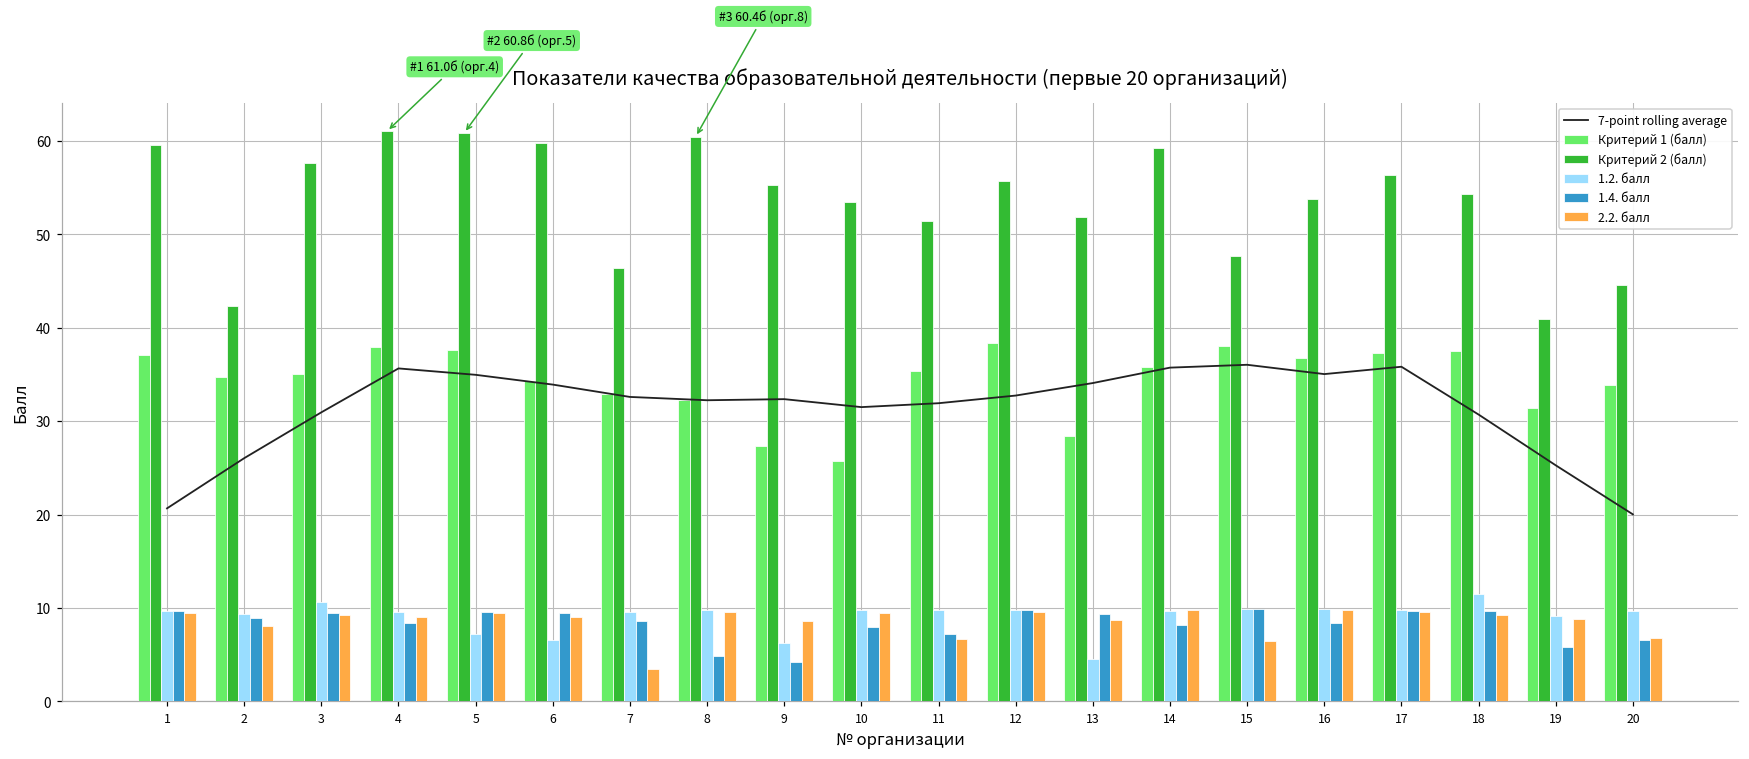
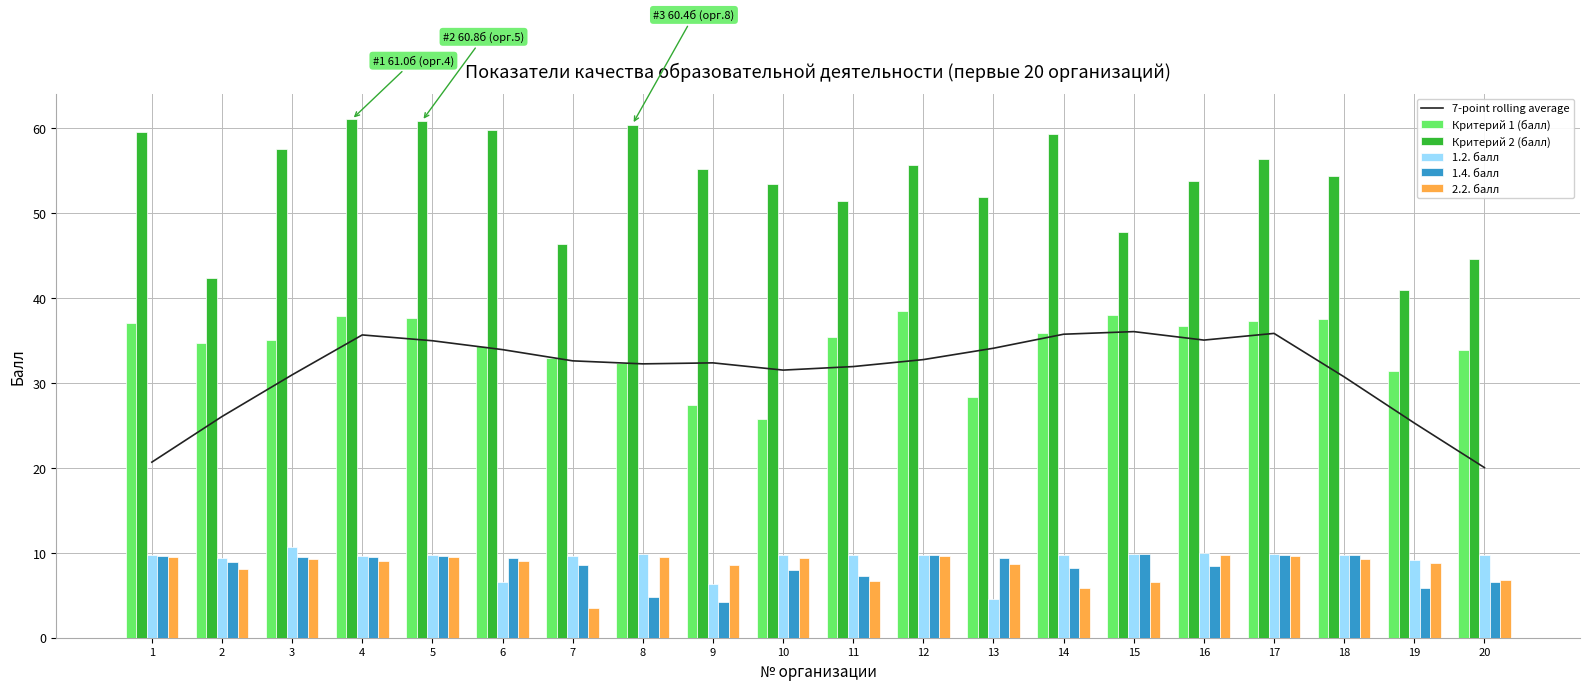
  {
    "Критерий 1 (балл)": {
      "1": 37,
      "2": 35,
      "3": 35,
      "4": 38,
      "5": 38,
      "6": 34,
      "7": 33,
      "8": 32,
      "9": 27,
      "10": 26,
      "11": 35,
      "12": 38,
      "13": 28,
      "14": 36,
      "15": 38,
      "16": 37,
      "17": 37,
      "18": 38,
      "19": 31,
      "20": 34
    },
    "7-point rolling average": {
      "1": 21,
      "2": 26,
      "3": 31,
      "4": 36,
      "5": 35,
      "6": 34,
      "7": 33,
      "8": 32,
      "9": 32,
      "10": 32,
      "11": 32,
      "12": 33,
      "13": 34,
      "14": 36,
      "15": 36,
      "16": 35,
      "17": 36,
      "18": 31,
      "19": 25,
      "20": 20
    },
    "Критерий 2 (балл)": {
      "1": 60,
      "2": 42,
      "3": 58,
      "6": 60,
      "7": 46,
      "9": 55,
      "10": 53,
      "11": 51,
      "12": 56,
      "13": 52,
      "14": 59,
      "15": 48,
      "16": 54,
      "17": 56,
      "18": 54,
      "19": 41,
      "20": 45
    },
    "1.2. балл": {
      "1": 10,
      "2": 9,
      "3": 11,
      "4": 10,
-     "5": 7,
+     "5": 10,
      "6": 7,
      "7": 10,
      "8": 10,
      "9": 6,
      "10": 10,
      "11": 10,
      "12": 10,
      "13": 5,
      "14": 10,
      "15": 10,
      "16": 10,
      "17": 10,
-     "18": 12,
+     "18": 10,
      "19": 9,
      "20": 10
    },
    "1.4. балл": {
      "1": 10,
      "2": 9,
      "3": 9,
-     "4": 8,
+     "4": 10,
      "5": 10,
      "6": 9,
      "7": 9,
      "8": 5,
      "9": 4,
      "10": 8,
      "11": 7,
      "12": 10,
      "13": 9,
      "14": 8,
      "15": 10,
      "16": 8,
      "17": 10,
      "18": 10,
      "19": 6,
      "20": 7
    },
    "2.2. балл": {
      "1": 9,
      "2": 8,
      "3": 9,
      "4": 9,
      "5": 9,
      "6": 9,
      "7": 3,
      "8": 10,
      "9": 9,
      "10": 9,
      "11": 7,
      "12": 10,
      "13": 9,
-     "14": 10,
+     "14": 6,
      "15": 7,
      "16": 10,
      "17": 10,
      "18": 9,
      "19": 9,
      "20": 7
    }
  }
